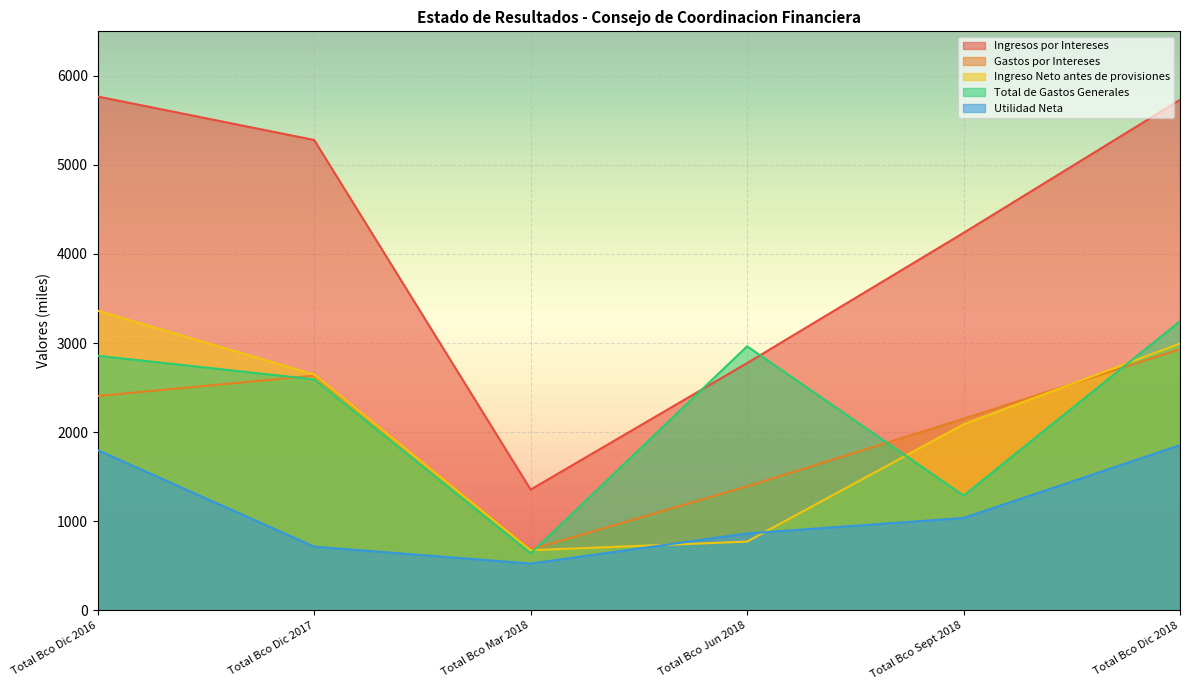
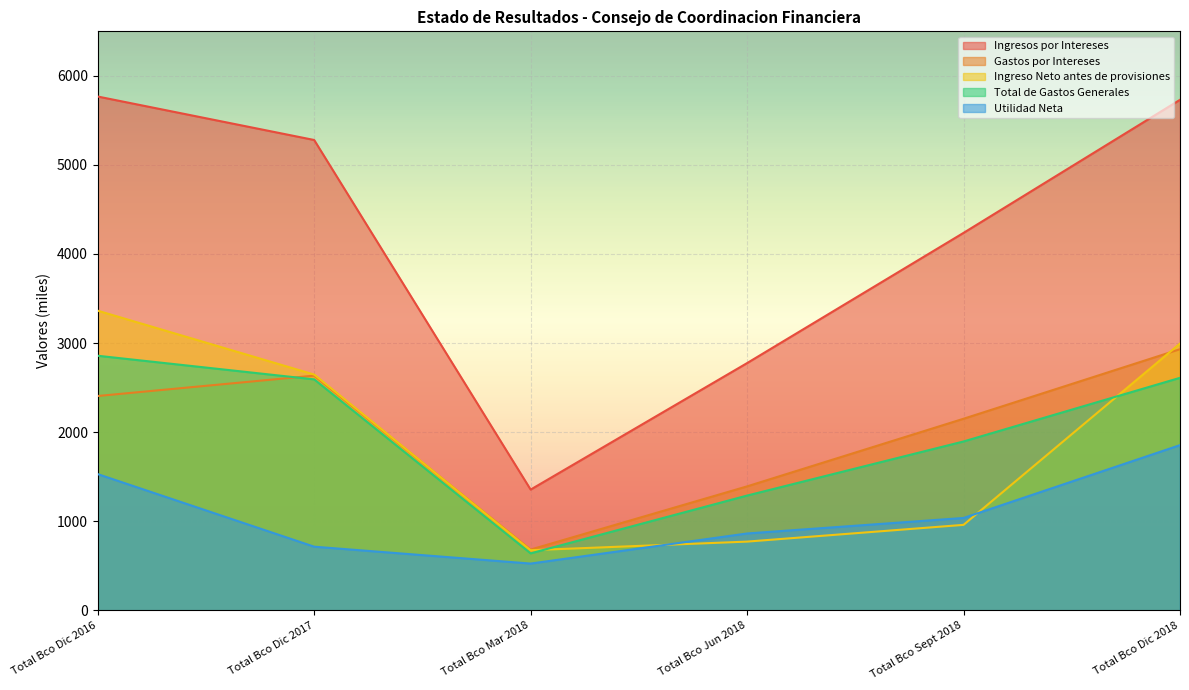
  {
    "Ingreso Neto antes de provisiones": {
      "Total Bco Dic 2016": 3400,
      "Total Bco Jun 2018": 800,
-     "Total Bco Sept 2018": 2100,
+     "Total Bco Sept 2018": 1000,
      "Total Bco Dic 2018": 3000
    },
    "Total de Gastos Generales": {
      "Total Bco Dic 2016": 2900,
      "Total Bco Dic 2017": 2600,
      "Total Bco Mar 2018": 600,
-     "Total Bco Jun 2018": 3000,
-     "Total Bco Sept 2018": 1300,
-     "Total Bco Dic 2018": 3200
+     "Total Bco Jun 2018": 1300,
+     "Total Bco Sept 2018": 1900,
+     "Total Bco Dic 2018": 2600
    },
    "Utilidad Neta": {
-     "Total Bco Dic 2016": 1800,
+     "Total Bco Dic 2016": 1500,
      "Total Bco Dic 2017": 700,
      "Total Bco Mar 2018": 500,
      "Total Bco Jun 2018": 900,
      "Total Bco Sept 2018": 1000,
      "Total Bco Dic 2018": 1900
    }
  }
